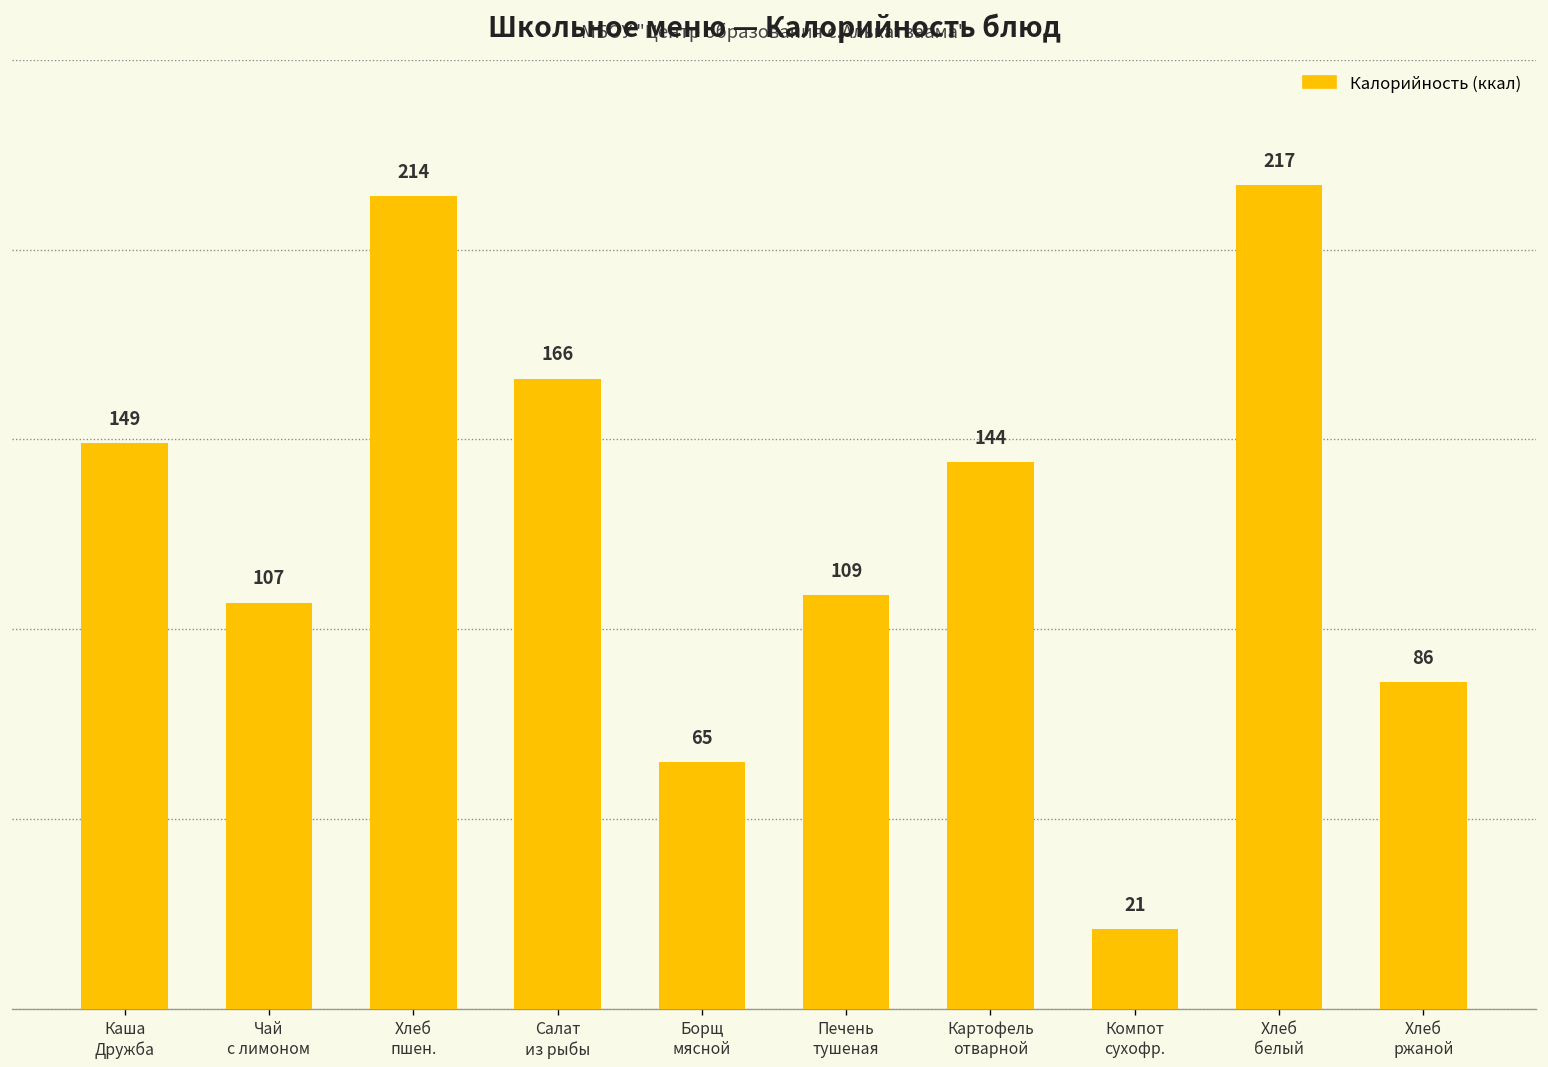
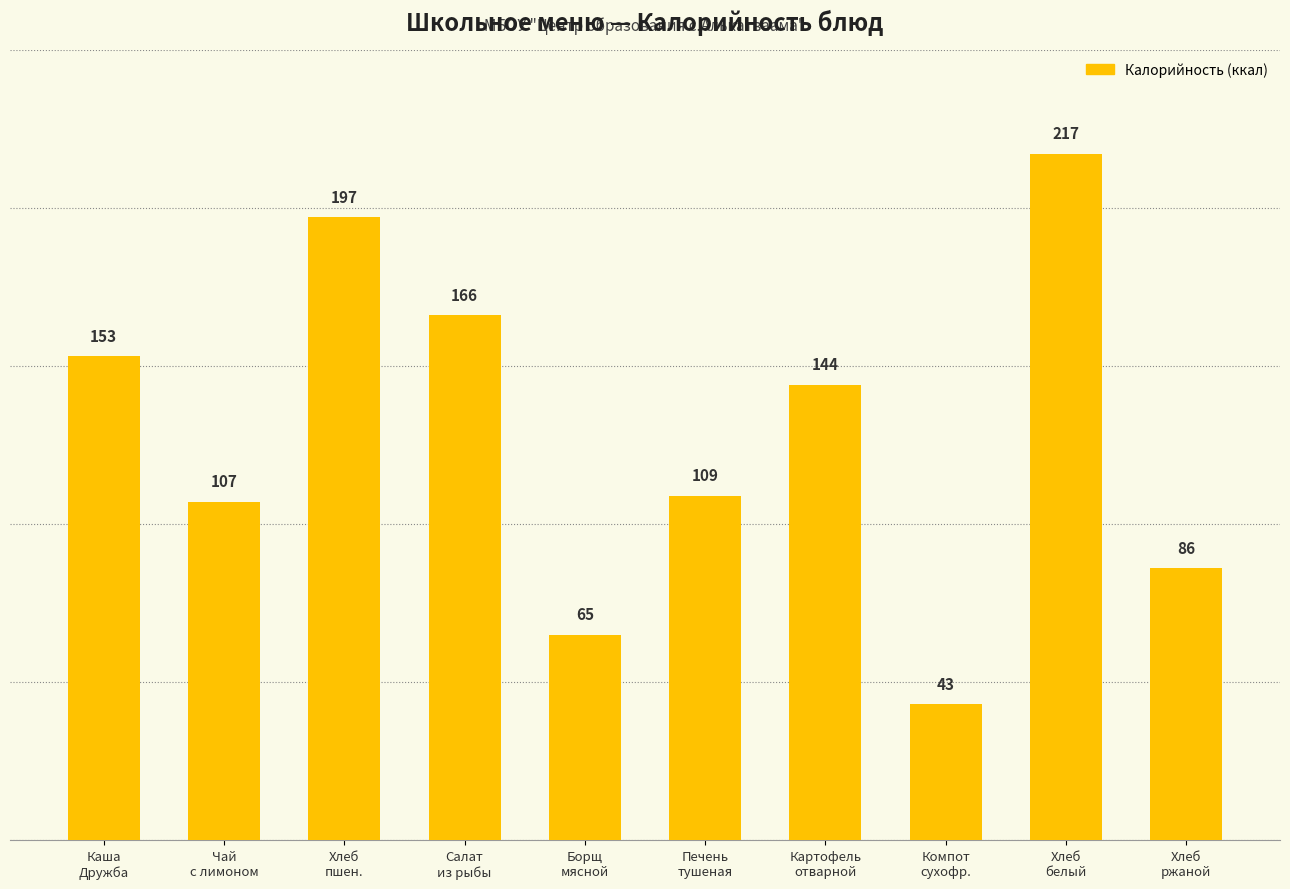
  {
-   "Каша Дружба": 149,
+   "Каша Дружба": 153,
    "Чай с лимоном": 107,
-   "Хлеб пшен.": 214,
+   "Хлеб пшен.": 197,
    "Салат из рыбы": 166,
    "Борщ мясной": 65,
    "Печень тушеная": 109,
    "Картофель отварной": 144,
-   "Компот сухофр.": 21,
+   "Компот сухофр.": 43,
    "Хлеб белый": 217,
    "Хлеб ржаной": 86
  }
